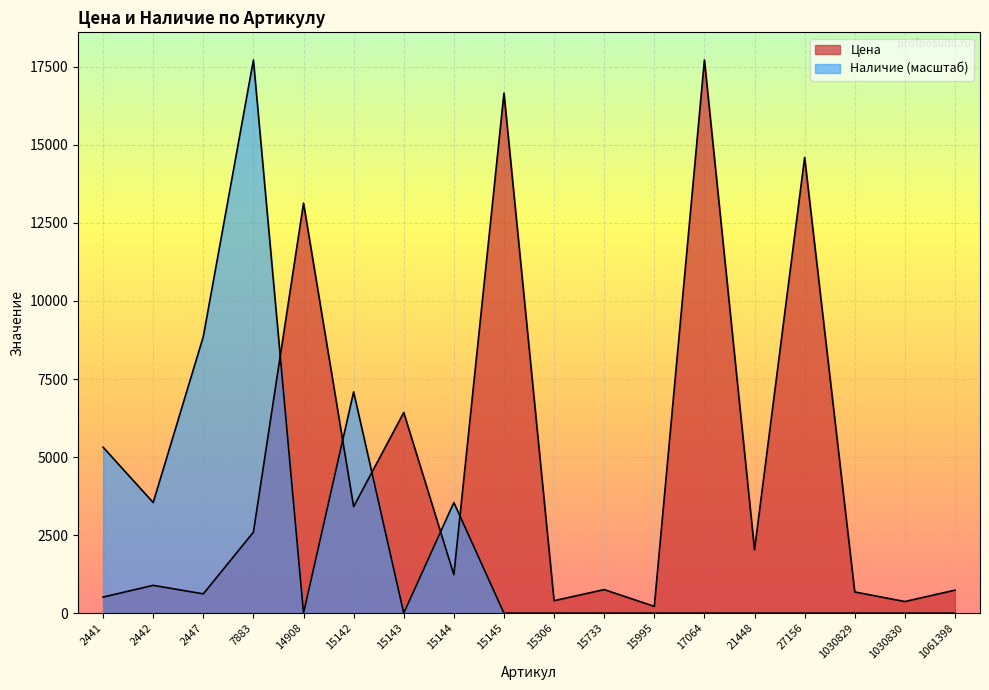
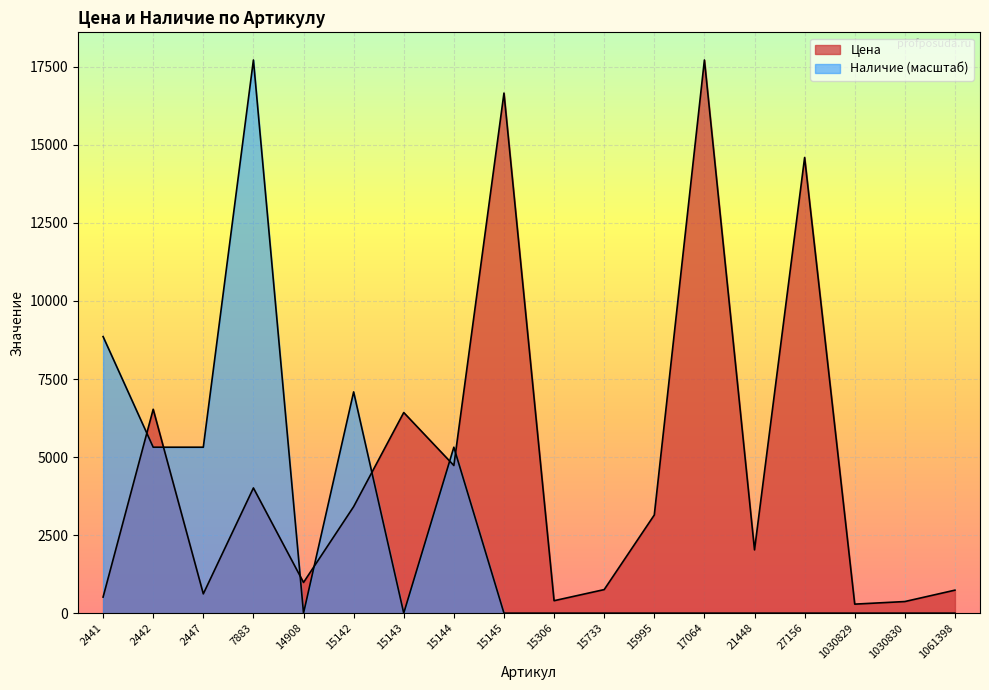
  {
    "Цена": {
      "2441": 500,
-     "2442": 900,
+     "2442": 6500,
      "2447": 600,
-     "7883": 2600,
-     "14908": 13100,
+     "7883": 4000,
+     "14908": 1000,
      "15142": 3400,
      "15143": 6400,
-     "15144": 1200,
+     "15144": 4700,
      "15145": 16700,
      "15306": 400,
      "15733": 800,
-     "15995": 200,
+     "15995": 3100,
      "17064": 17700,
      "21448": 2000,
      "27156": 14600,
-     "1030829": 700,
+     "1030829": 300,
      "1030830": 400,
      "1061398": 700
    },
    "Наличие (масштаб)": {
-     "2441": 5300,
-     "2442": 3500,
-     "2447": 8900,
+     "2441": 8900,
+     "2442": 5300,
+     "2447": 5300,
      "7883": 17700,
      "14908": 0,
      "15142": 7100,
      "15143": 0,
-     "15144": 3500,
+     "15144": 5300,
      "15145": 0,
      "15306": 0,
      "15733": 0,
      "15995": 0,
      "17064": 0,
      "21448": 0,
      "27156": 0,
      "1030829": 0,
      "1030830": 0,
      "1061398": 0
    }
  }
